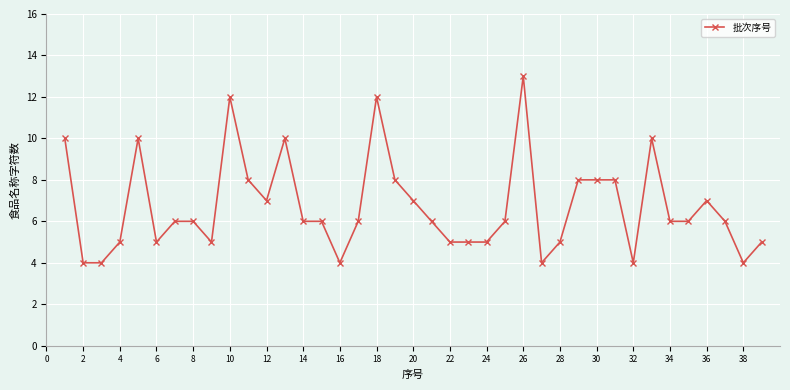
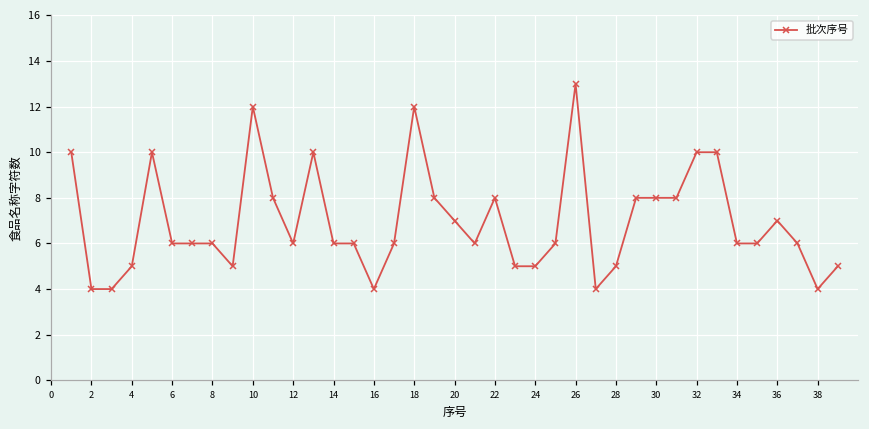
  {
    "2": 4,
    "4": 5,
-   "6": 5,
+   "6": 6,
    "8": 6,
    "10": 12,
-   "12": 7,
+   "12": 6,
    "14": 6,
    "16": 4,
    "18": 12,
    "20": 7,
-   "22": 5,
+   "22": 8,
    "24": 5,
    "26": 13,
    "28": 5,
    "30": 8,
-   "32": 4,
+   "32": 10,
    "34": 6,
    "36": 7,
    "38": 4
  }
